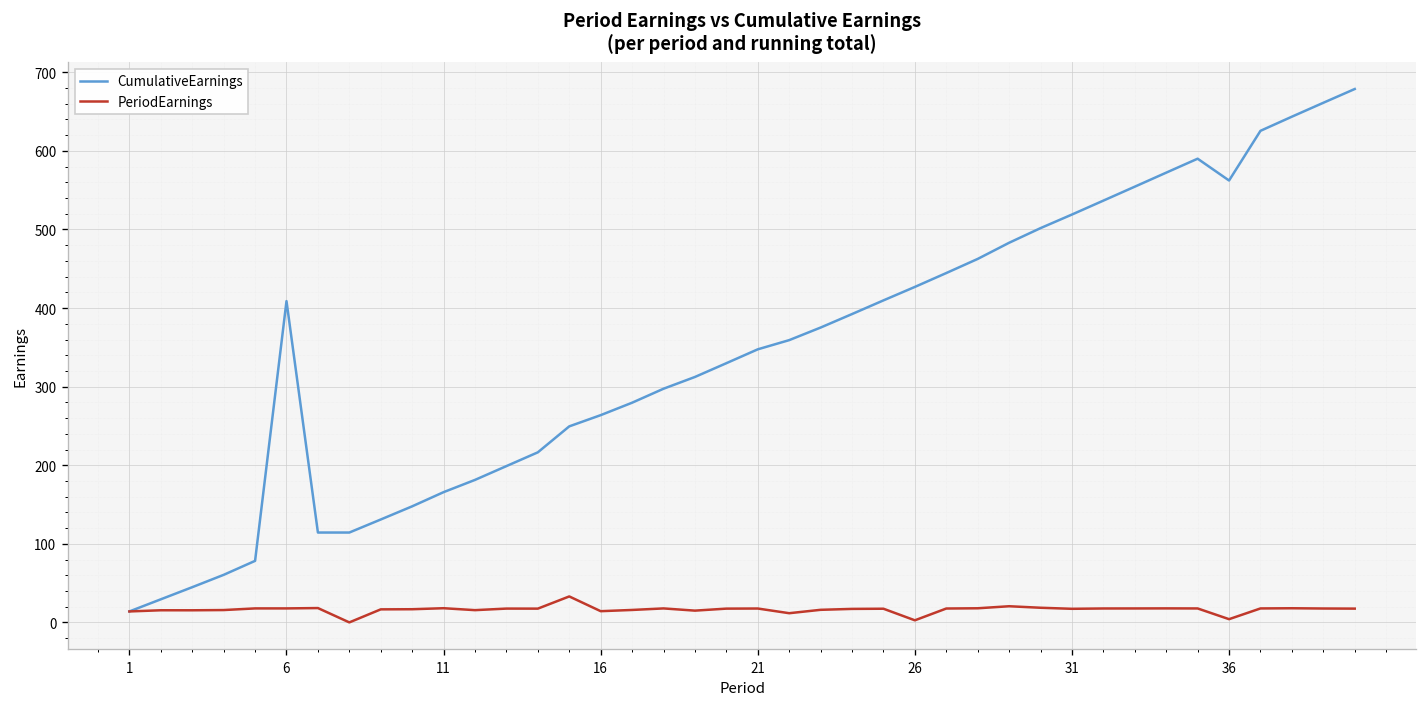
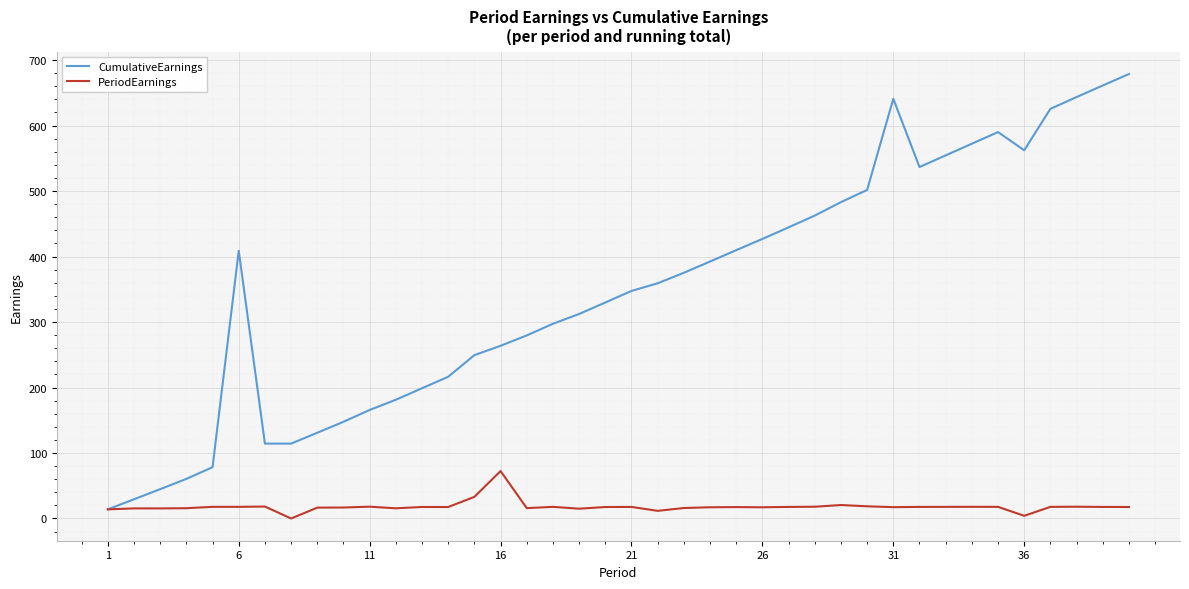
  {
    "CumulativeEarnings": {
      "6": 410,
      "11": 170,
      "16": 260,
      "21": 350,
      "26": 430,
-     "31": 520,
+     "31": 640,
      "36": 560
    },
    "PeriodEarnings": {
      "6": 20,
      "11": 20,
-     "16": 10,
+     "16": 70,
      "21": 20,
-     "26": 0,
+     "26": 20,
      "31": 20,
      "36": 0
    }
  }
